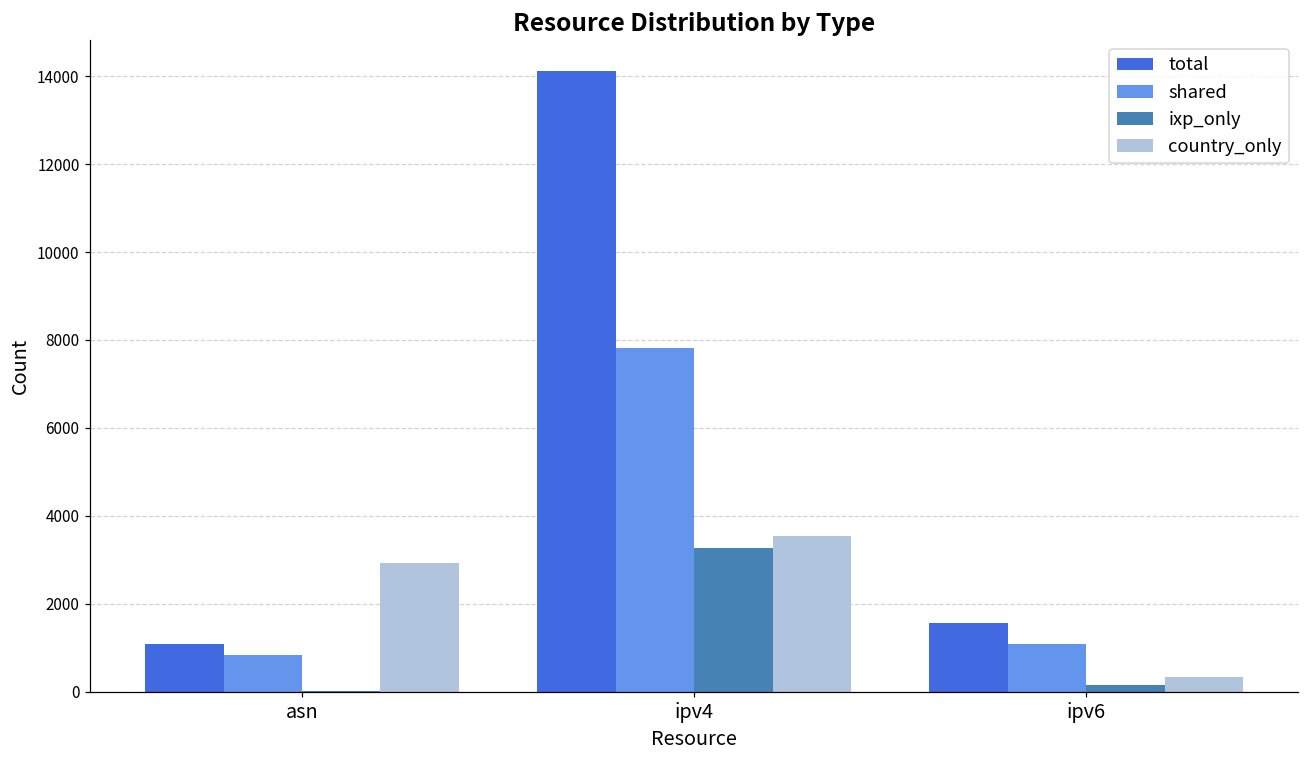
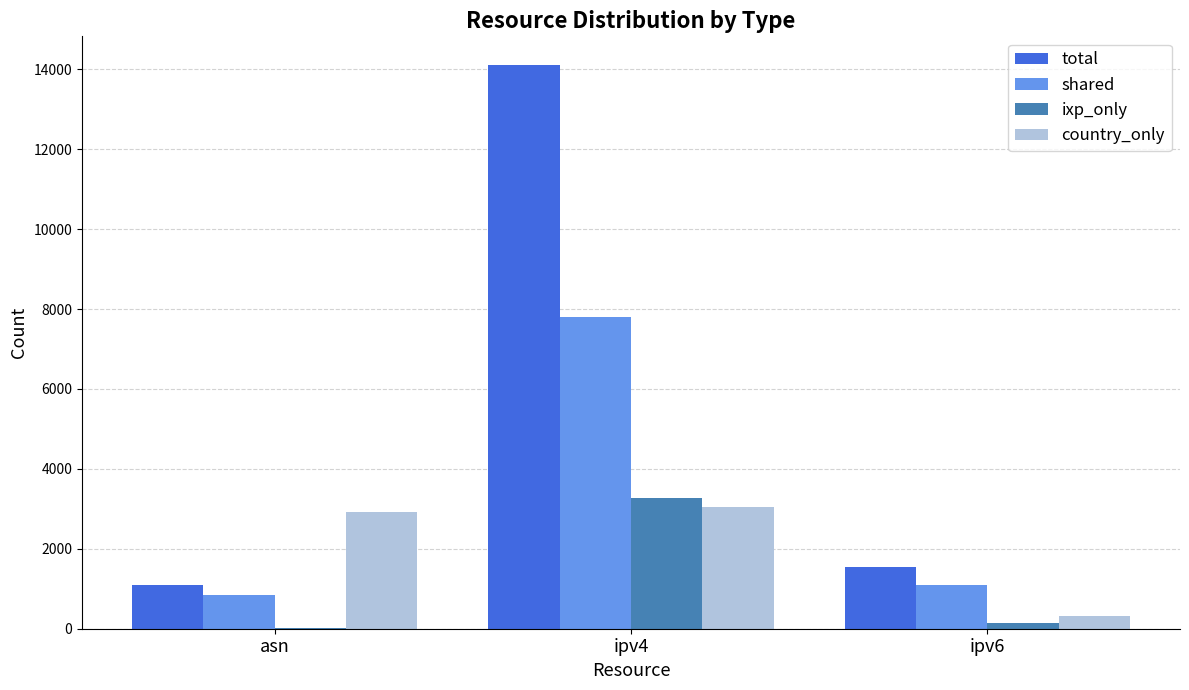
  {
    "country_only": {
      "asn": 2900,
-     "ipv4": 3500,
+     "ipv4": 3100,
      "ipv6": 300
    }
  }
